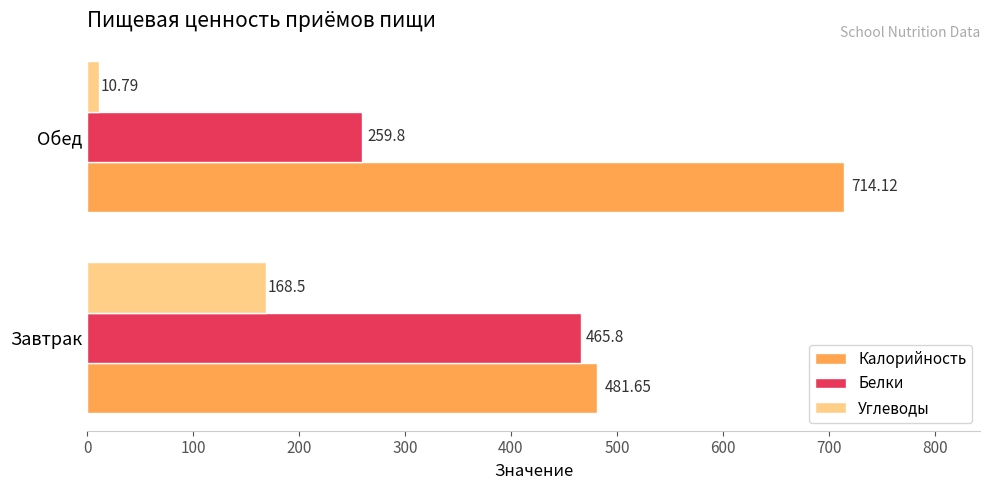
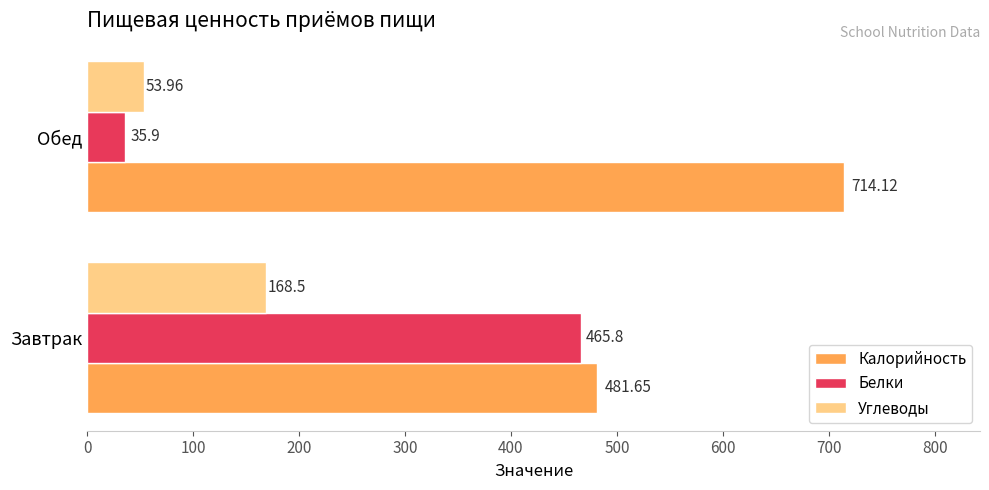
  {
    "Калорийность": {
      "Обед": 714.12,
      "Завтрак": 481.65
    },
    "Белки": {
-     "Обед": 259.8,
+     "Обед": 35.9,
      "Завтрак": 465.8
    },
    "Углеводы": {
-     "Обед": 10.79,
+     "Обед": 53.96,
      "Завтрак": 168.5
    }
  }
